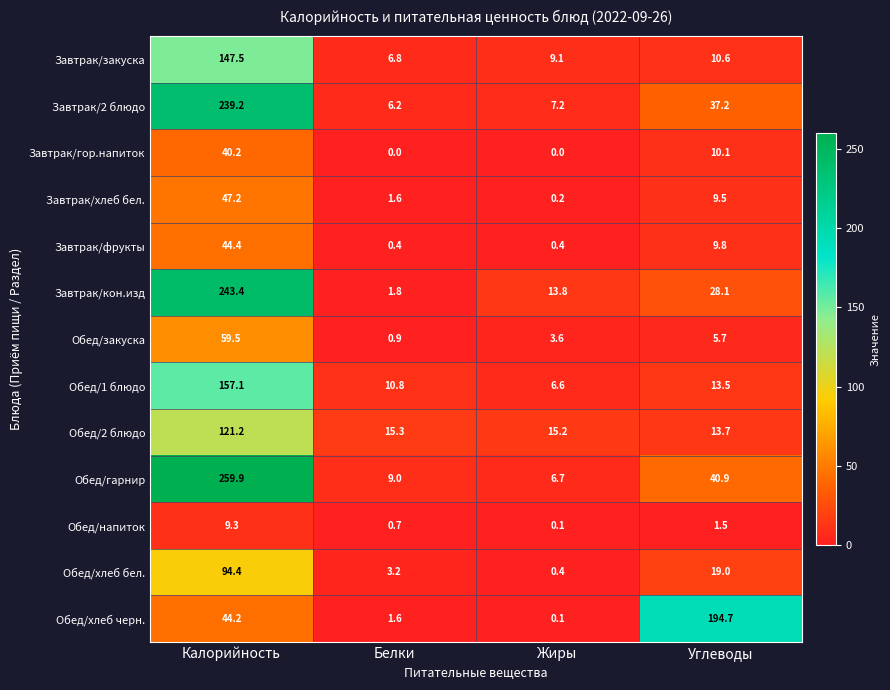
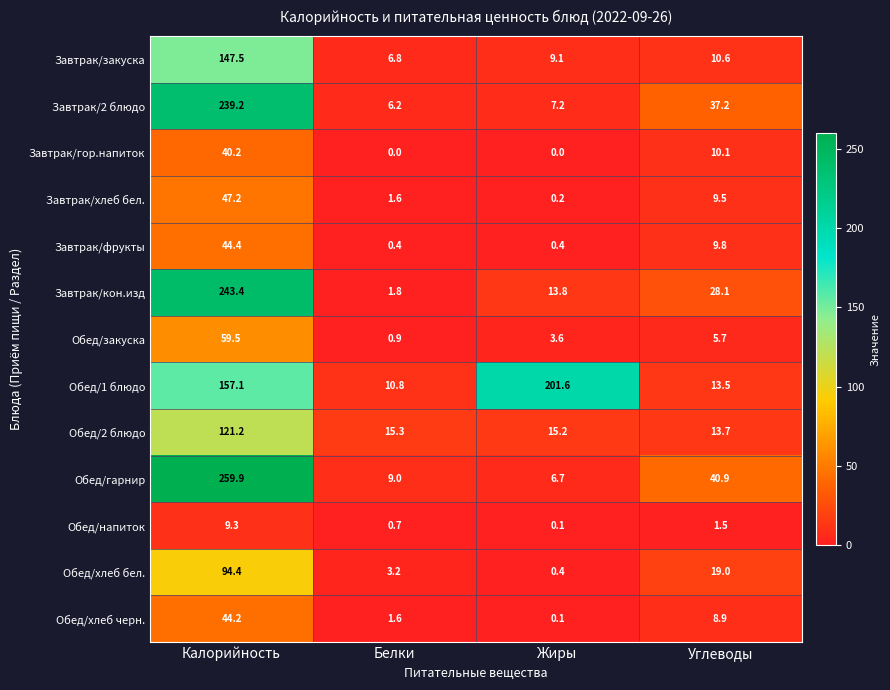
  {
    "Завтрак/закуска": {
      "Калорийность": 147.5,
      "Белки": 6.8,
      "Жиры": 9.1,
      "Углеводы": 10.6
    },
    "Завтрак/2 блюдо": {
      "Калорийность": 239.2,
      "Белки": 6.2,
      "Жиры": 7.2,
      "Углеводы": 37.2
    },
    "Завтрак/гор.напиток": {
      "Калорийность": 40.2,
      "Белки": 0.0,
      "Жиры": 0.0,
      "Углеводы": 10.1
    },
    "Завтрак/хлеб бел.": {
      "Калорийность": 47.2,
      "Белки": 1.6,
      "Жиры": 0.2,
      "Углеводы": 9.5
    },
    "Завтрак/фрукты": {
      "Калорийность": 44.4,
      "Белки": 0.4,
      "Жиры": 0.4,
      "Углеводы": 9.8
    },
    "Завтрак/кон.изд": {
      "Калорийность": 243.4,
      "Белки": 1.8,
      "Жиры": 13.8,
      "Углеводы": 28.1
    },
    "Обед/закуска": {
      "Калорийность": 59.5,
      "Белки": 0.9,
      "Жиры": 3.6,
      "Углеводы": 5.7
    },
    "Обед/1 блюдо": {
      "Калорийность": 157.1,
      "Белки": 10.8,
-     "Жиры": 6.6,
+     "Жиры": 201.6,
      "Углеводы": 13.5
    },
    "Обед/2 блюдо": {
      "Калорийность": 121.2,
      "Белки": 15.3,
      "Жиры": 15.2,
      "Углеводы": 13.7
    },
    "Обед/гарнир": {
      "Калорийность": 259.9,
      "Белки": 9.0,
      "Жиры": 6.7,
      "Углеводы": 40.9
    },
    "Обед/напиток": {
      "Калорийность": 9.3,
      "Белки": 0.7,
      "Жиры": 0.1,
      "Углеводы": 1.5
    },
    "Обед/хлеб бел.": {
      "Калорийность": 94.4,
      "Белки": 3.2,
      "Жиры": 0.4,
      "Углеводы": 19.0
    },
    "Обед/хлеб черн.": {
      "Калорийность": 44.2,
      "Белки": 1.6,
      "Жиры": 0.1,
-     "Углеводы": 194.7
+     "Углеводы": 8.9
    }
  }
